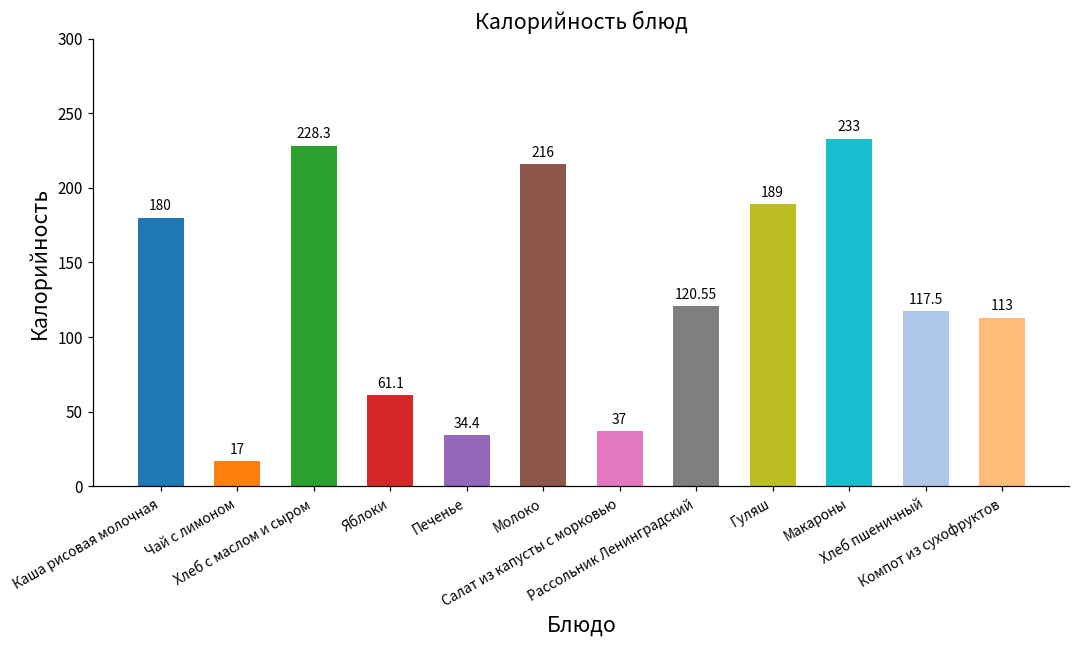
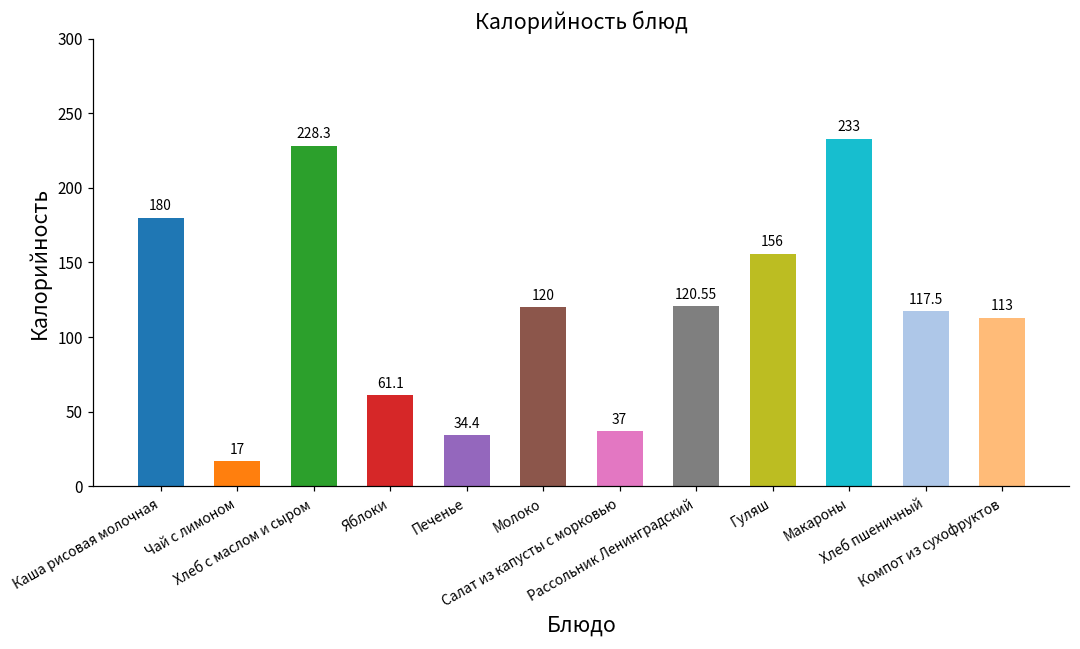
  {
    "Каша рисовая молочная": 180,
    "Чай с лимоном": 17,
    "Хлеб с маслом и сыром": 228.3,
    "Яблоки": 61.1,
    "Печенье": 34.4,
-   "Молоко": 216,
+   "Молоко": 120,
    "Салат из капусты с морковью": 37,
    "Рассольник Ленинградский": 120.55,
-   "Гуляш": 189,
+   "Гуляш": 156,
    "Макароны": 233,
    "Хлеб пшеничный": 117.5,
    "Компот из сухофруктов": 113
  }
